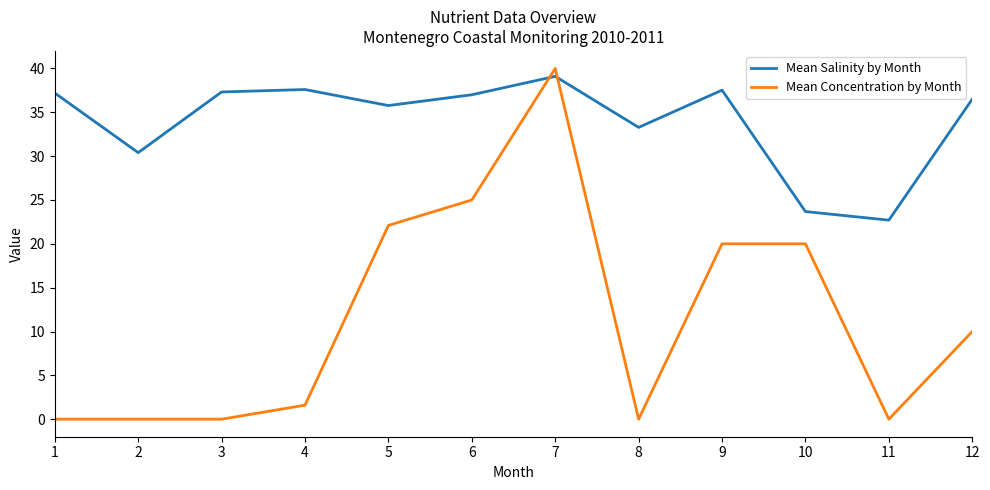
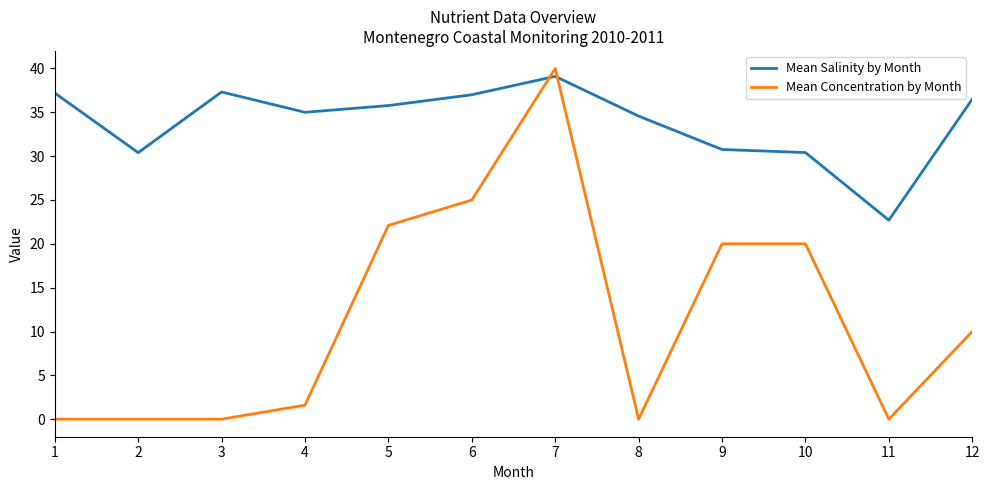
  {
    "Mean Salinity by Month": {
      "1": 37,
      "2": 30,
      "3": 37,
-     "4": 38,
+     "4": 35,
      "5": 36,
      "6": 37,
      "7": 39,
-     "8": 33,
-     "9": 38,
-     "10": 24,
+     "8": 35,
+     "9": 31,
+     "10": 30,
      "11": 23,
      "12": 37
    },
    "Mean Concentration by Month": {
      "1": 0,
      "2": 0,
      "3": 0,
      "4": 2,
      "5": 22,
      "6": 25,
      "7": 40,
      "8": 0,
      "9": 20,
      "10": 20,
      "11": 0,
      "12": 10
    }
  }
